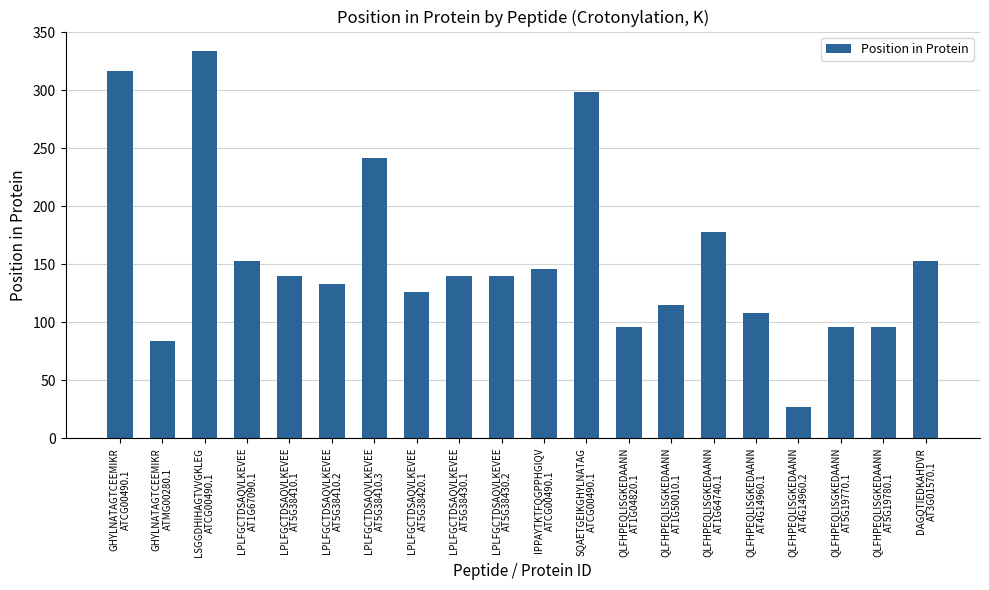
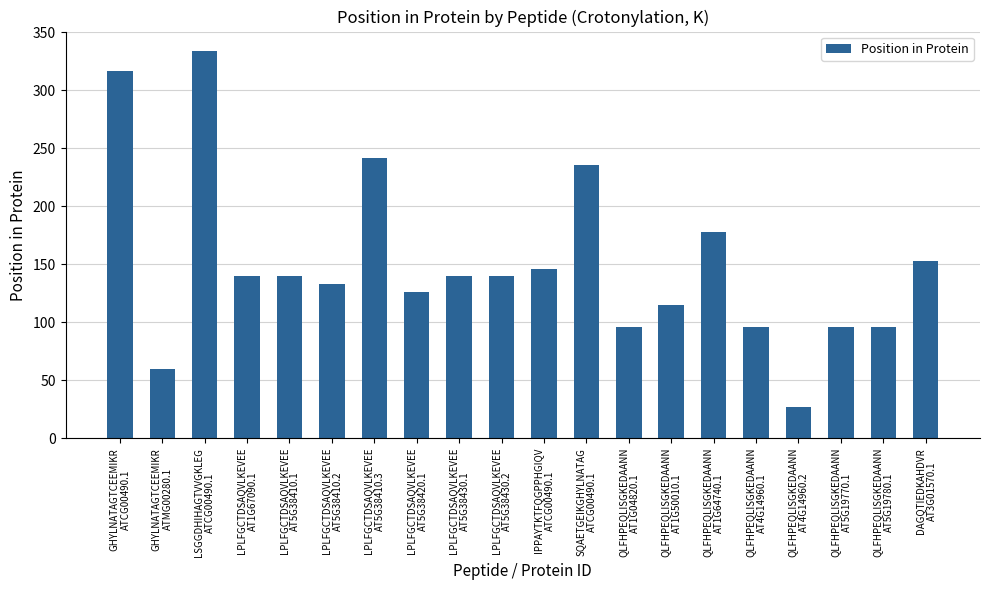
  {
    "GHYLNATAGTCEEMIKR ATCG00490.1": 317,
-   "GHYLNATAGTCEEMIKR ATMG00280.1": 84,
+   "GHYLNATAGTCEEMIKR ATMG00280.1": 60,
    "LSGGDHIHAGTVVGKLEG ATCG00490.1": 334,
-   "LPLFGCTDSAQVLKEVEE AT1G67090.1": 153,
+   "LPLFGCTDSAQVLKEVEE AT1G67090.1": 140,
    "LPLFGCTDSAQVLKEVEE AT5G38410.1": 140,
    "LPLFGCTDSAQVLKEVEE AT5G38410.2": 133,
    "LPLFGCTDSAQVLKEVEE AT5G38410.3": 242,
    "LPLFGCTDSAQVLKEVEE AT5G38420.1": 126,
    "LPLFGCTDSAQVLKEVEE AT5G38430.1": 140,
    "LPLFGCTDSAQVLKEVEE AT5G38430.2": 140,
    "IPPAYTKTFQGPPHGIQV ATCG00490.1": 146,
-   "SQAETGEIKGHYLNATAG ATCG00490.1": 299,
+   "SQAETGEIKGHYLNATAG ATCG00490.1": 236,
    "QLFHPEQLISGKEDAANN AT1G04820.1": 96,
    "QLFHPEQLISGKEDAANN AT1G50010.1": 115,
    "QLFHPEQLISGKEDAANN AT1G64740.1": 178,
-   "QLFHPEQLISGKEDAANN AT4G14960.1": 108,
+   "QLFHPEQLISGKEDAANN AT4G14960.1": 96,
    "QLFHPEQLISGKEDAANN AT4G14960.2": 27,
    "QLFHPEQLISGKEDAANN AT5G19770.1": 96,
    "QLFHPEQLISGKEDAANN AT5G19780.1": 96,
    "DAGQTIEDKAHDVR AT3G01570.1": 153
  }
